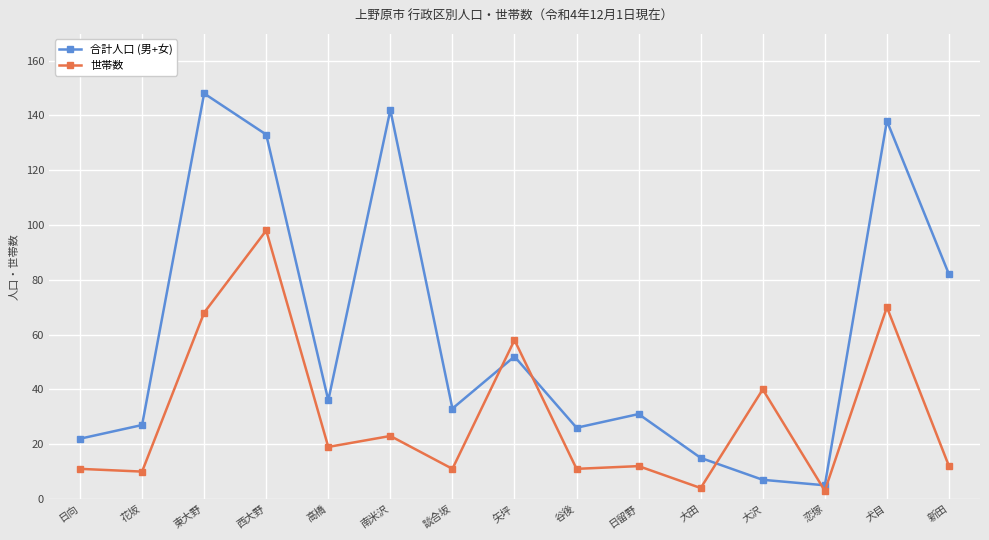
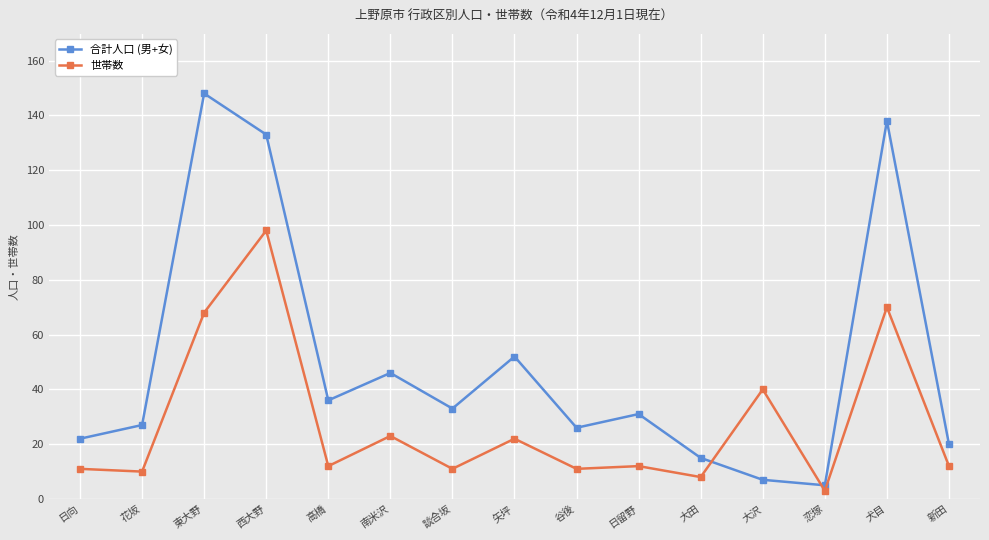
  {
    "合計人口 (男+女)": {
      "日向": 22,
      "花坂": 27,
      "東大野": 148,
      "西大野": 133,
      "高橋": 36,
-     "南米沢": 142,
+     "南米沢": 46,
      "談合坂": 33,
      "矢坪": 52,
      "谷後": 26,
      "日留野": 31,
      "大田": 15,
      "大沢": 7,
      "恋塚": 5,
      "犬目": 138,
-     "新田": 82
+     "新田": 20
    },
    "世帯数": {
      "日向": 11,
      "花坂": 10,
      "東大野": 68,
      "西大野": 98,
-     "高橋": 19,
+     "高橋": 12,
      "南米沢": 23,
      "談合坂": 11,
-     "矢坪": 58,
+     "矢坪": 22,
      "谷後": 11,
      "日留野": 12,
-     "大田": 4,
+     "大田": 8,
      "大沢": 40,
      "恋塚": 3,
      "犬目": 70,
      "新田": 12
    }
  }
